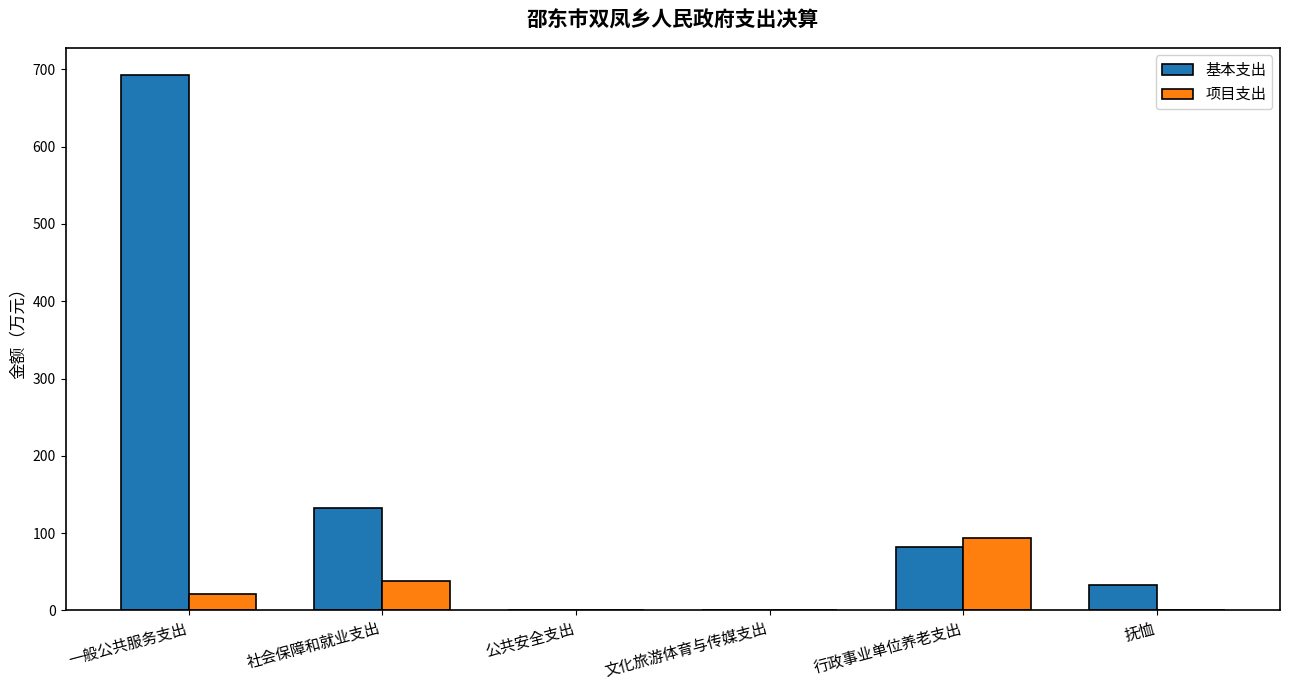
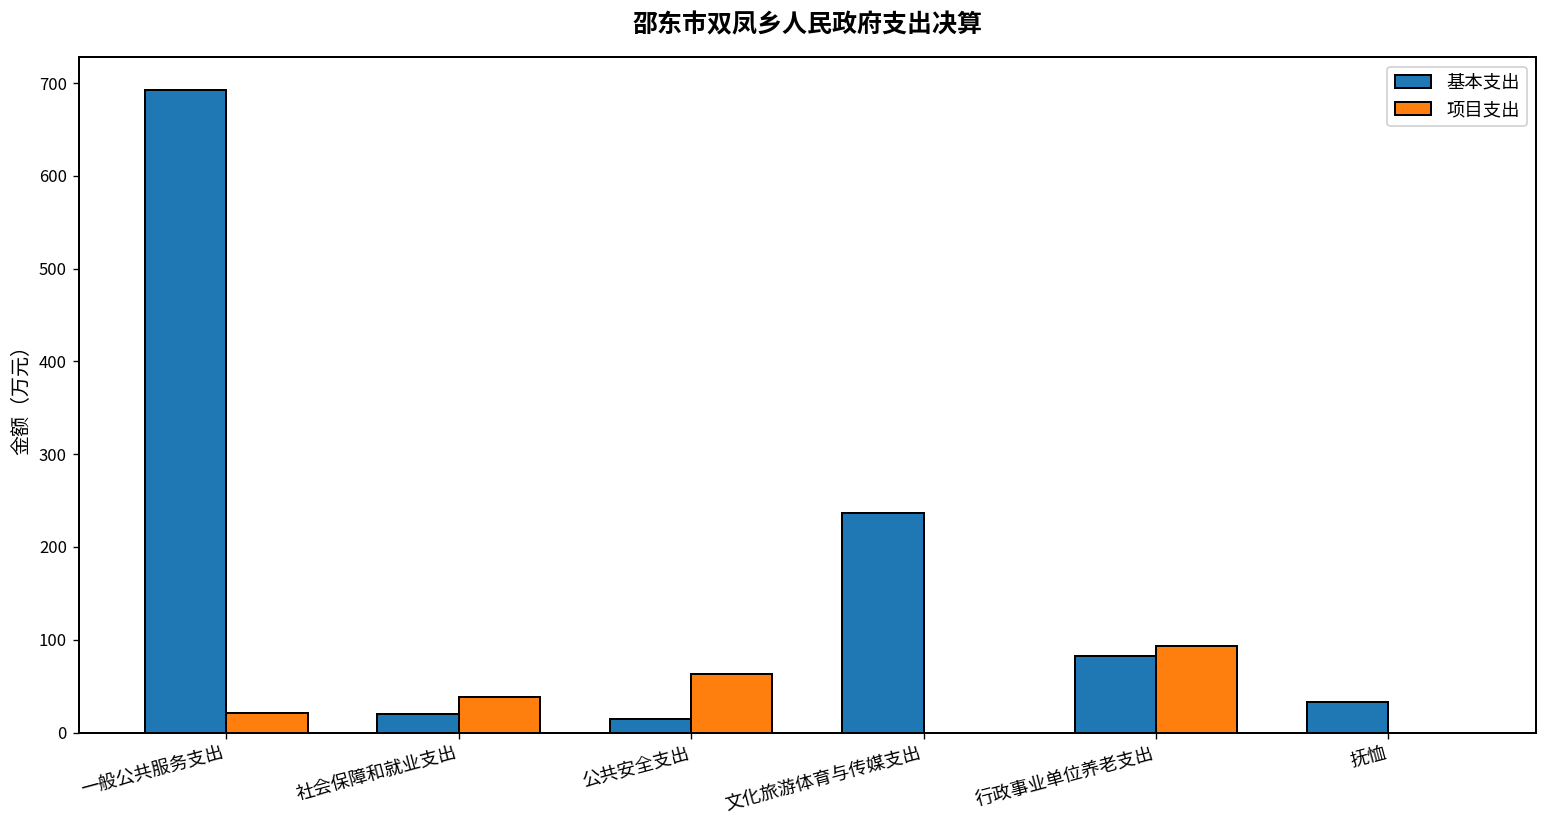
  {
    "基本支出": {
      "一般公共服务支出": 690,
-     "社会保障和就业支出": 130,
-     "公共安全支出": 0,
-     "文化旅游体育与传媒支出": 0,
+     "社会保障和就业支出": 20,
+     "公共安全支出": 10,
+     "文化旅游体育与传媒支出": 240,
      "行政事业单位养老支出": 80,
      "抚恤": 30
    },
    "项目支出": {
      "一般公共服务支出": 20,
      "社会保障和就业支出": 40,
-     "公共安全支出": 0,
+     "公共安全支出": 60,
      "文化旅游体育与传媒支出": 0,
      "行政事业单位养老支出": 90,
      "抚恤": 0
    }
  }
